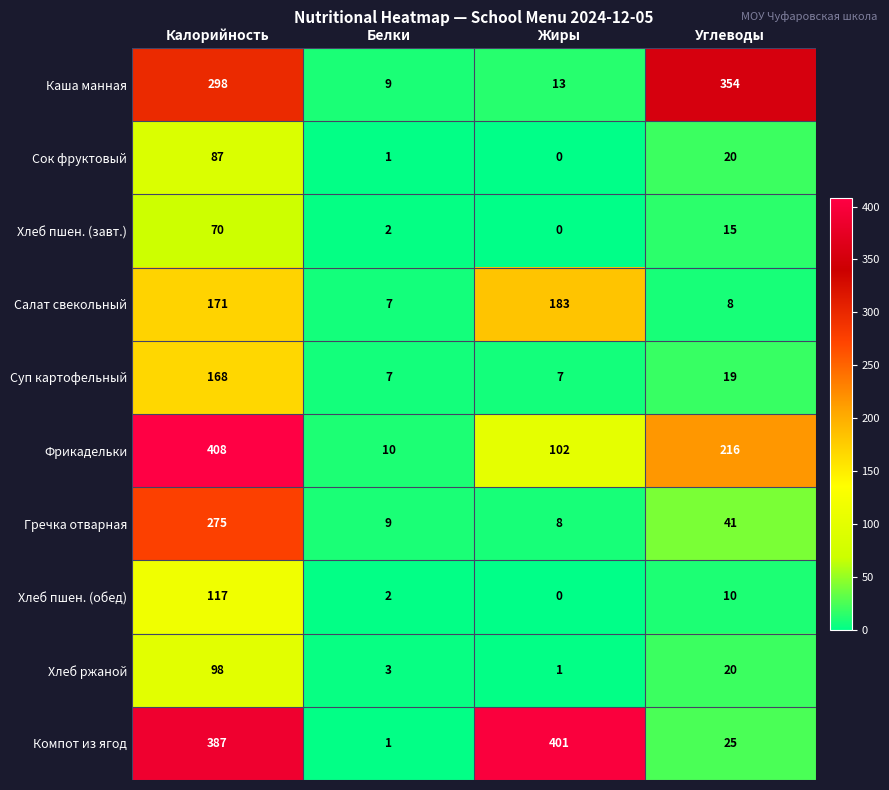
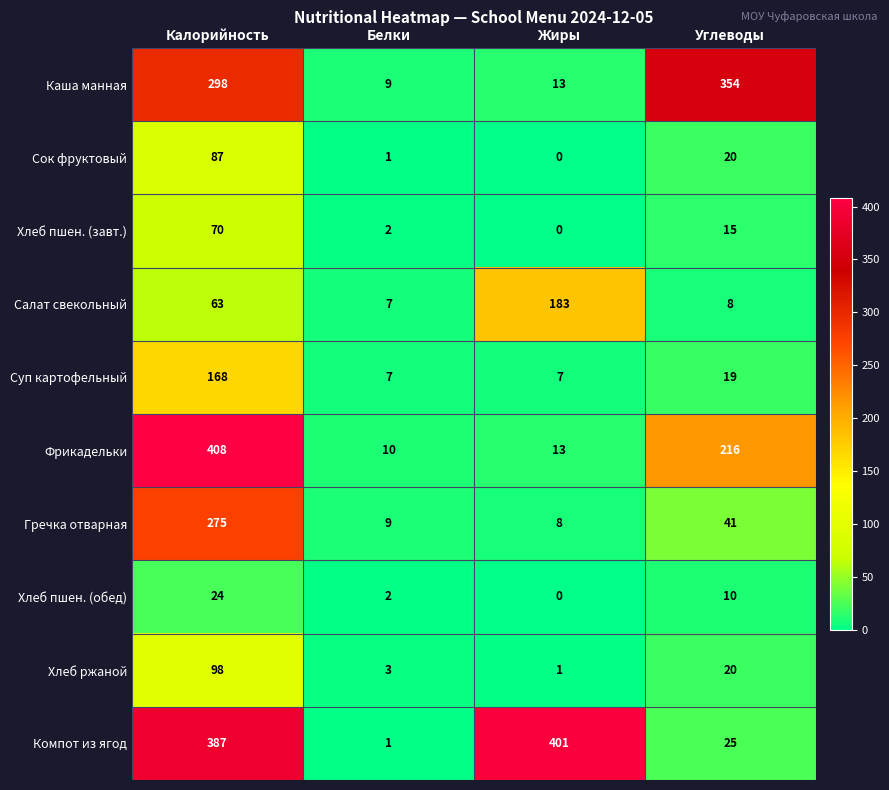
  {
    "Каша манная": {
      "Калорийность": 298,
      "Белки": 9,
      "Жиры": 13,
      "Углеводы": 354
    },
    "Сок фруктовый": {
      "Калорийность": 87,
      "Белки": 1,
      "Жиры": 0,
      "Углеводы": 20
    },
    "Хлеб пшен. (завт.)": {
      "Калорийность": 70,
      "Белки": 2,
      "Жиры": 0,
      "Углеводы": 15
    },
    "Салат свекольный": {
-     "Калорийность": 171,
+     "Калорийность": 63,
      "Белки": 7,
      "Жиры": 183,
      "Углеводы": 8
    },
    "Суп картофельный": {
      "Калорийность": 168,
      "Белки": 7,
      "Жиры": 7,
      "Углеводы": 19
    },
    "Фрикадельки": {
      "Калорийность": 408,
      "Белки": 10,
-     "Жиры": 102,
+     "Жиры": 13,
      "Углеводы": 216
    },
    "Гречка отварная": {
      "Калорийность": 275,
      "Белки": 9,
      "Жиры": 8,
      "Углеводы": 41
    },
    "Хлеб пшен. (обед)": {
-     "Калорийность": 117,
+     "Калорийность": 24,
      "Белки": 2,
      "Жиры": 0,
      "Углеводы": 10
    },
    "Хлеб ржаной": {
      "Калорийность": 98,
      "Белки": 3,
      "Жиры": 1,
      "Углеводы": 20
    },
    "Компот из ягод": {
      "Калорийность": 387,
      "Белки": 1,
      "Жиры": 401,
      "Углеводы": 25
    }
  }
